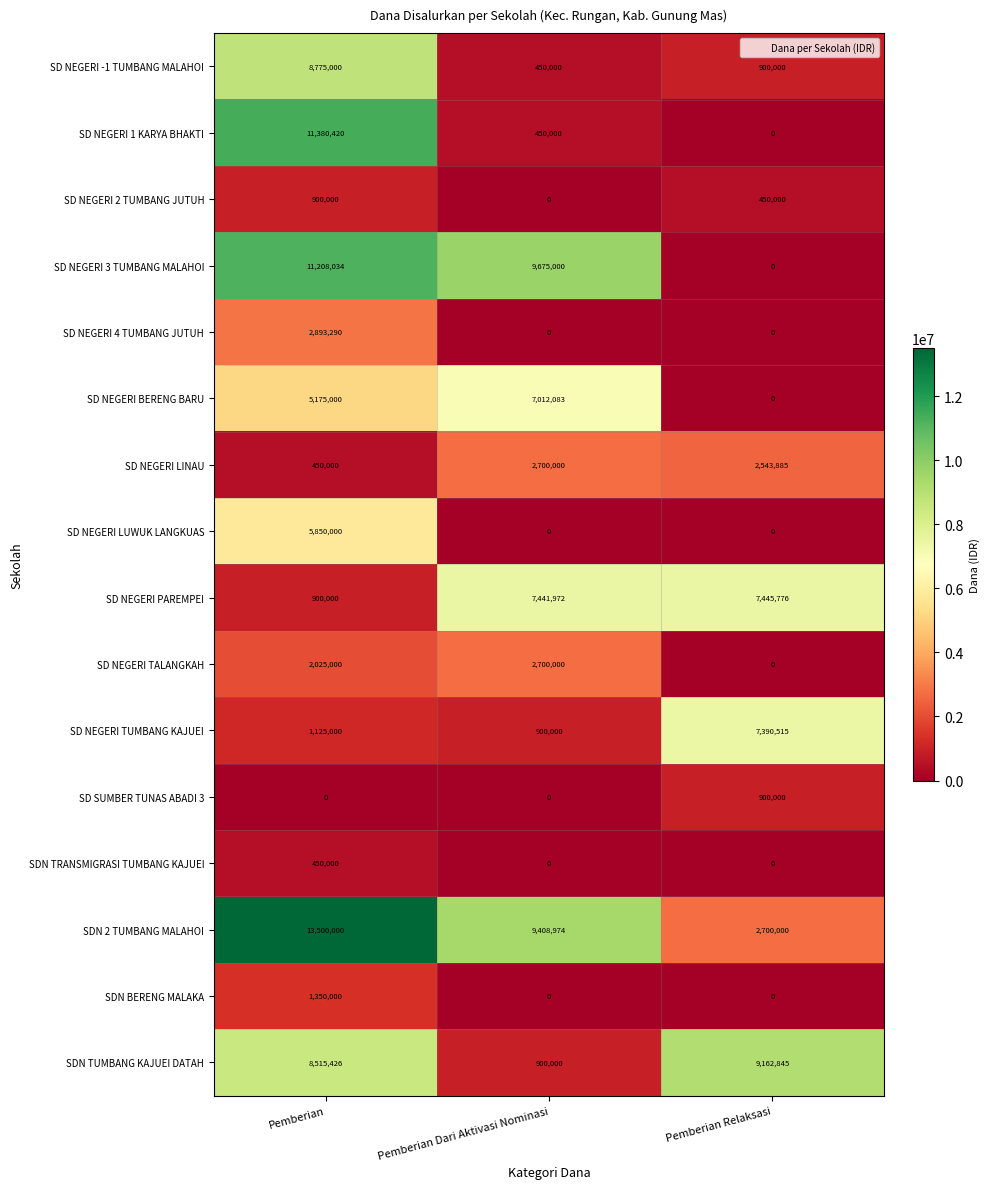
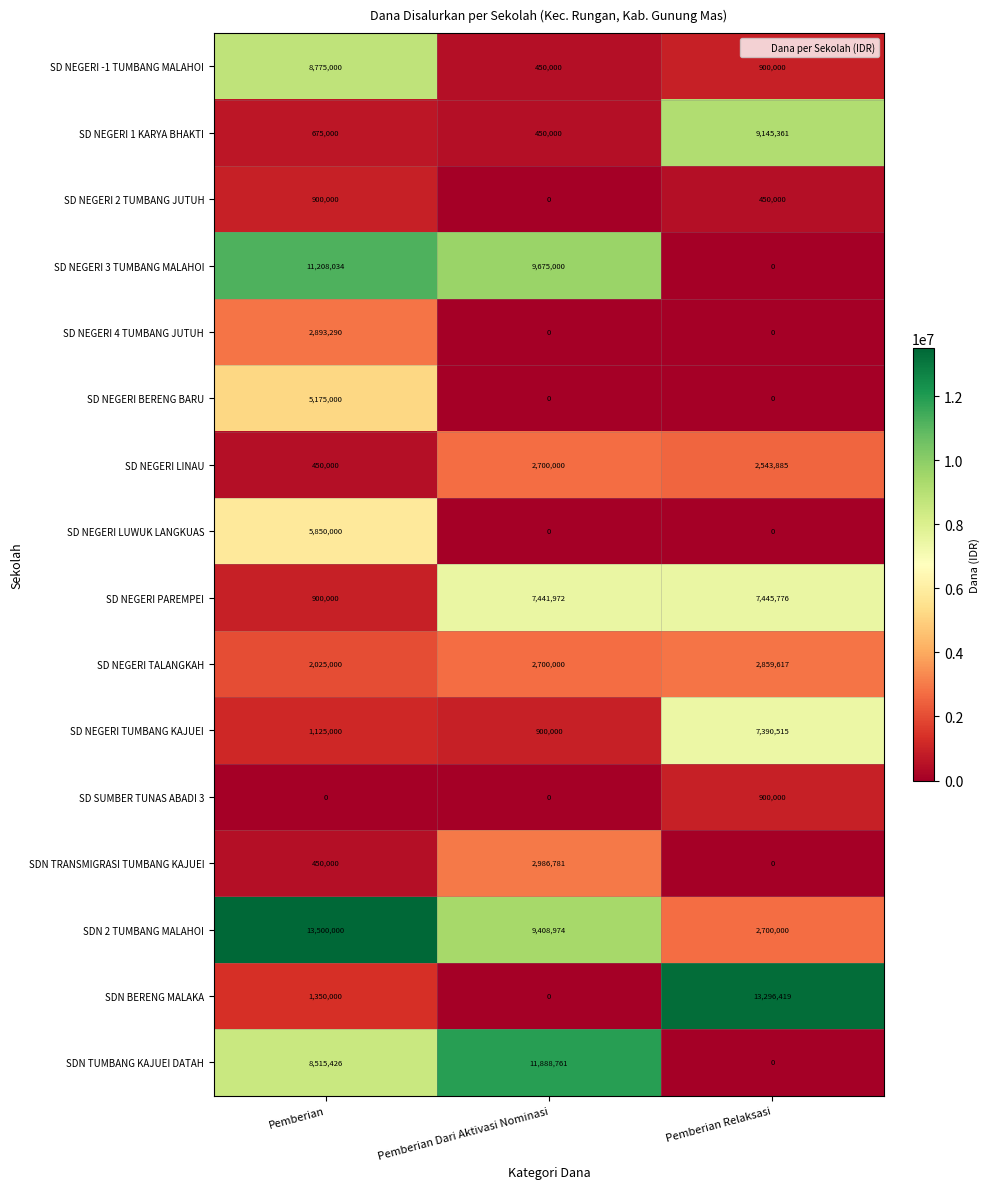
  {
    "SD NEGERI -1 TUMBANG MALAHOI": {
      "Pemberian": "8,775,000",
      "Pemberian Dari Aktivasi Nominasi": "450,000",
      "Pemberian Relaksasi": "900,000"
    },
    "SD NEGERI 1 KARYA BHAKTI": {
-     "Pemberian": "11,380,420",
+     "Pemberian": "675,000",
      "Pemberian Dari Aktivasi Nominasi": "450,000",
-     "Pemberian Relaksasi": "0"
+     "Pemberian Relaksasi": "9,145,361"
    },
    "SD NEGERI 2 TUMBANG JUTUH": {
      "Pemberian": "900,000",
      "Pemberian Dari Aktivasi Nominasi": "0",
      "Pemberian Relaksasi": "450,000"
    },
    "SD NEGERI 3 TUMBANG MALAHOI": {
      "Pemberian": "11,208,034",
      "Pemberian Dari Aktivasi Nominasi": "9,675,000",
      "Pemberian Relaksasi": "0"
    },
    "SD NEGERI 4 TUMBANG JUTUH": {
      "Pemberian": "2,893,290",
      "Pemberian Dari Aktivasi Nominasi": "0",
      "Pemberian Relaksasi": "0"
    },
    "SD NEGERI BERENG BARU": {
      "Pemberian": "5,175,000",
-     "Pemberian Dari Aktivasi Nominasi": "7,012,083",
+     "Pemberian Dari Aktivasi Nominasi": "0",
      "Pemberian Relaksasi": "0"
    },
    "SD NEGERI LINAU": {
      "Pemberian": "450,000",
      "Pemberian Dari Aktivasi Nominasi": "2,700,000",
      "Pemberian Relaksasi": "2,543,885"
    },
    "SD NEGERI LUWUK LANGKUAS": {
      "Pemberian": "5,850,000",
      "Pemberian Dari Aktivasi Nominasi": "0",
      "Pemberian Relaksasi": "0"
    },
    "SD NEGERI PAREMPEI": {
      "Pemberian": "900,000",
      "Pemberian Dari Aktivasi Nominasi": "7,441,972",
      "Pemberian Relaksasi": "7,445,776"
    },
    "SD NEGERI TALANGKAH": {
      "Pemberian": "2,025,000",
      "Pemberian Dari Aktivasi Nominasi": "2,700,000",
-     "Pemberian Relaksasi": "0"
+     "Pemberian Relaksasi": "2,859,617"
    },
    "SD NEGERI TUMBANG KAJUEI": {
      "Pemberian": "1,125,000",
      "Pemberian Dari Aktivasi Nominasi": "900,000",
      "Pemberian Relaksasi": "7,390,515"
    },
    "SD SUMBER TUNAS ABADI 3": {
      "Pemberian": "0",
      "Pemberian Dari Aktivasi Nominasi": "0",
      "Pemberian Relaksasi": "900,000"
    },
    "SDN TRANSMIGRASI TUMBANG KAJUEI": {
      "Pemberian": "450,000",
-     "Pemberian Dari Aktivasi Nominasi": "0",
+     "Pemberian Dari Aktivasi Nominasi": "2,986,781",
      "Pemberian Relaksasi": "0"
    },
    "SDN 2 TUMBANG MALAHOI": {
      "Pemberian": "13,500,000",
      "Pemberian Dari Aktivasi Nominasi": "9,408,974",
      "Pemberian Relaksasi": "2,700,000"
    },
    "SDN BERENG MALAKA": {
      "Pemberian": "1,350,000",
      "Pemberian Dari Aktivasi Nominasi": "0",
-     "Pemberian Relaksasi": "0"
+     "Pemberian Relaksasi": "13,296,419"
    },
    "SDN TUMBANG KAJUEI DATAH": {
      "Pemberian": "8,515,426",
-     "Pemberian Dari Aktivasi Nominasi": "900,000",
-     "Pemberian Relaksasi": "9,162,845"
+     "Pemberian Dari Aktivasi Nominasi": "11,888,761",
+     "Pemberian Relaksasi": "0"
    }
  }
